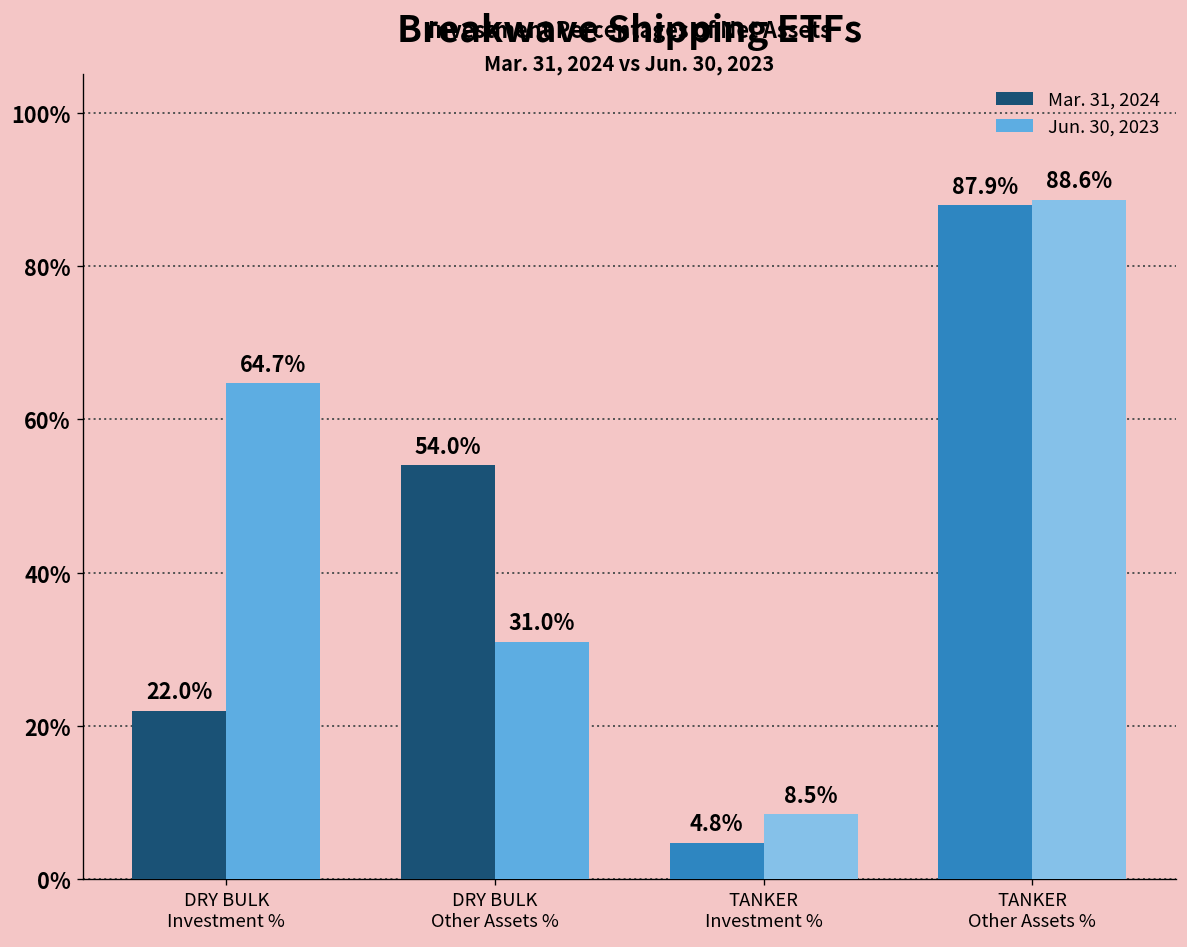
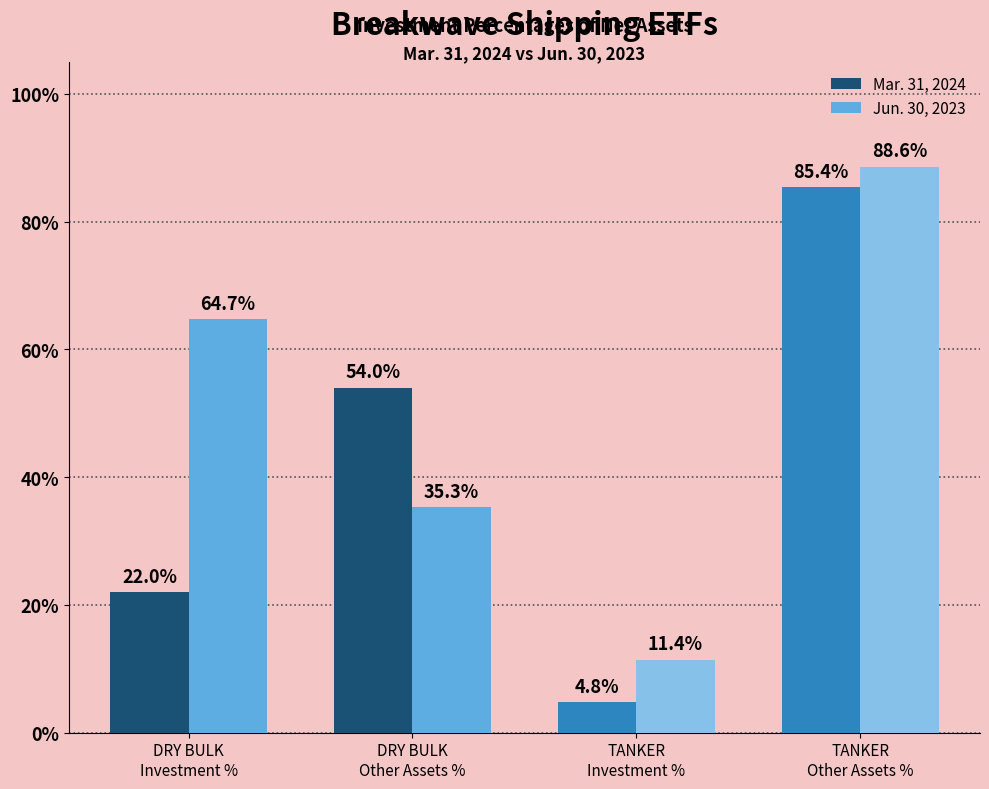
  {
    "Mar. 31, 2024": {
      "DRY BULK Investment %": "22.0%",
      "DRY BULK Other Assets %": "54.0%",
      "TANKER Investment %": "4.8%",
-     "TANKER Other Assets %": "87.9%"
+     "TANKER Other Assets %": "85.4%"
    },
    "Jun. 30, 2023": {
      "DRY BULK Investment %": "64.7%",
-     "DRY BULK Other Assets %": "31.0%",
-     "TANKER Investment %": "8.5%",
+     "DRY BULK Other Assets %": "35.3%",
+     "TANKER Investment %": "11.4%",
      "TANKER Other Assets %": "88.6%"
    }
  }
